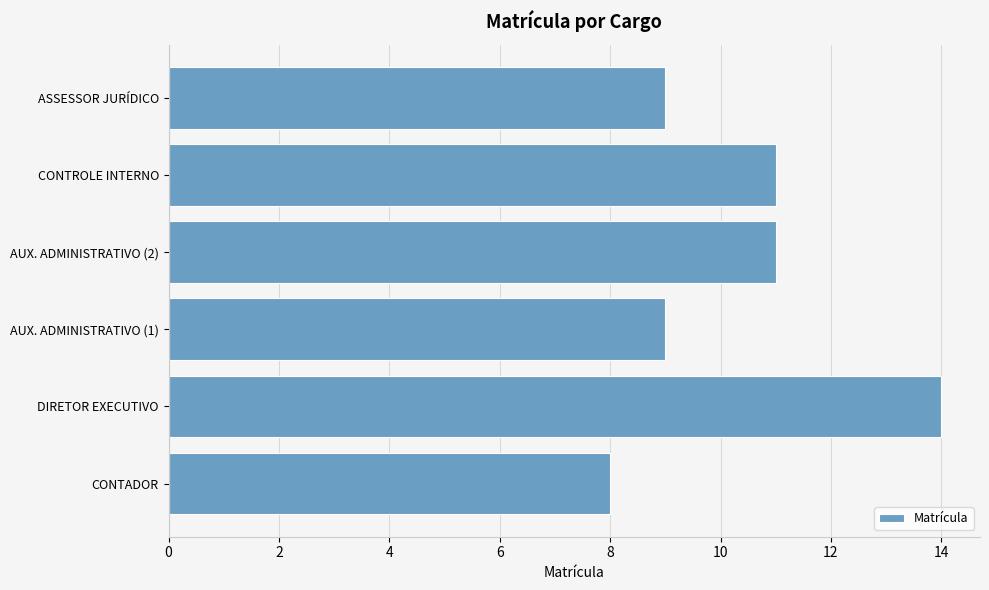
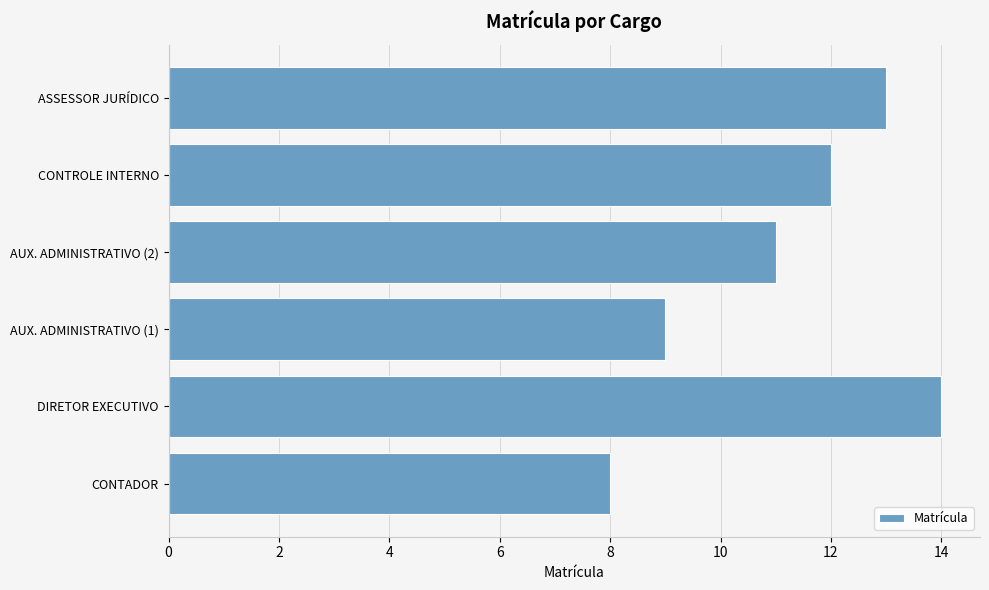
  {
-   "ASSESSOR JURÍDICO": 9,
-   "CONTROLE INTERNO": 11,
+   "ASSESSOR JURÍDICO": 13,
+   "CONTROLE INTERNO": 12,
    "AUX. ADMINISTRATIVO (2)": 11,
    "AUX. ADMINISTRATIVO (1)": 9,
    "DIRETOR EXECUTIVO": 14,
    "CONTADOR": 8
  }
